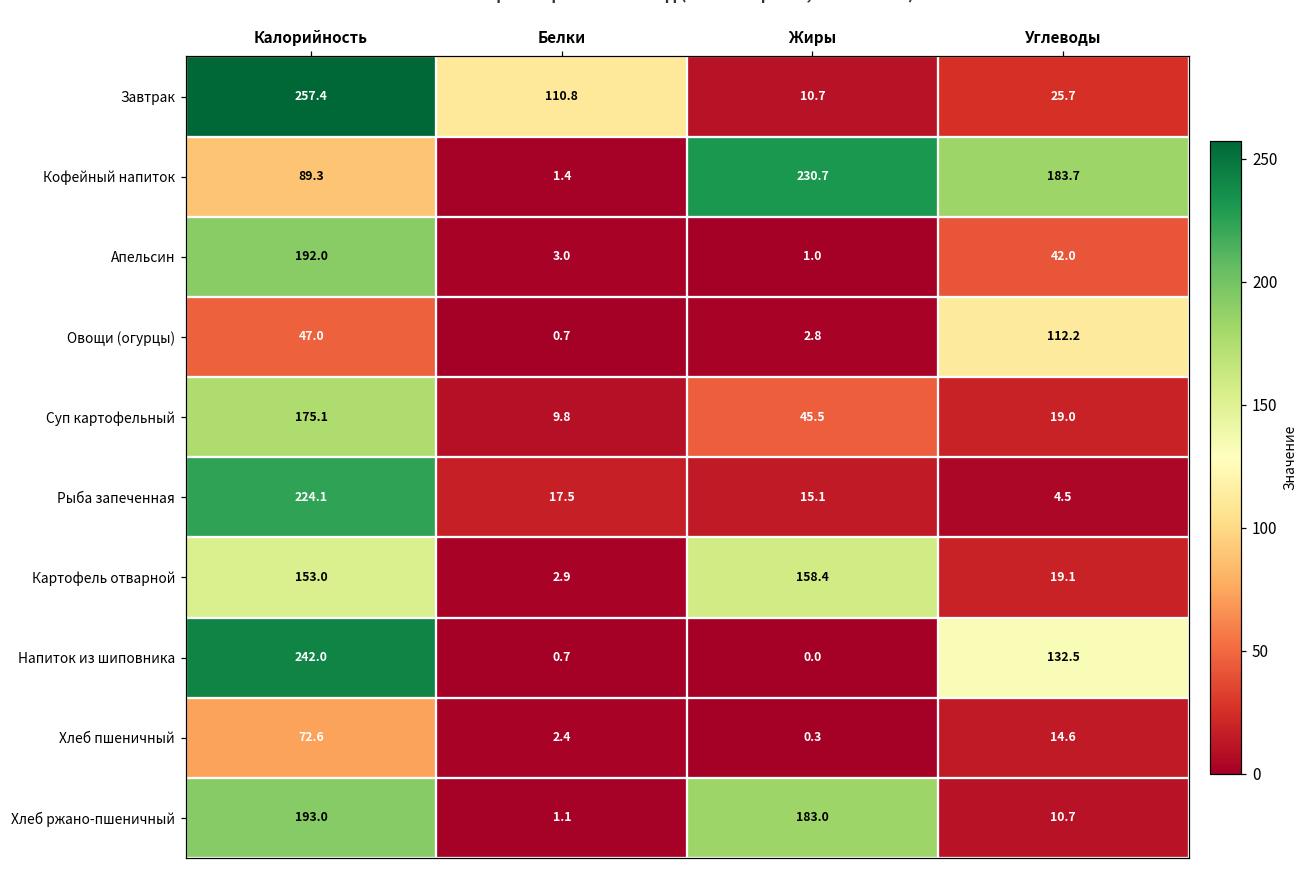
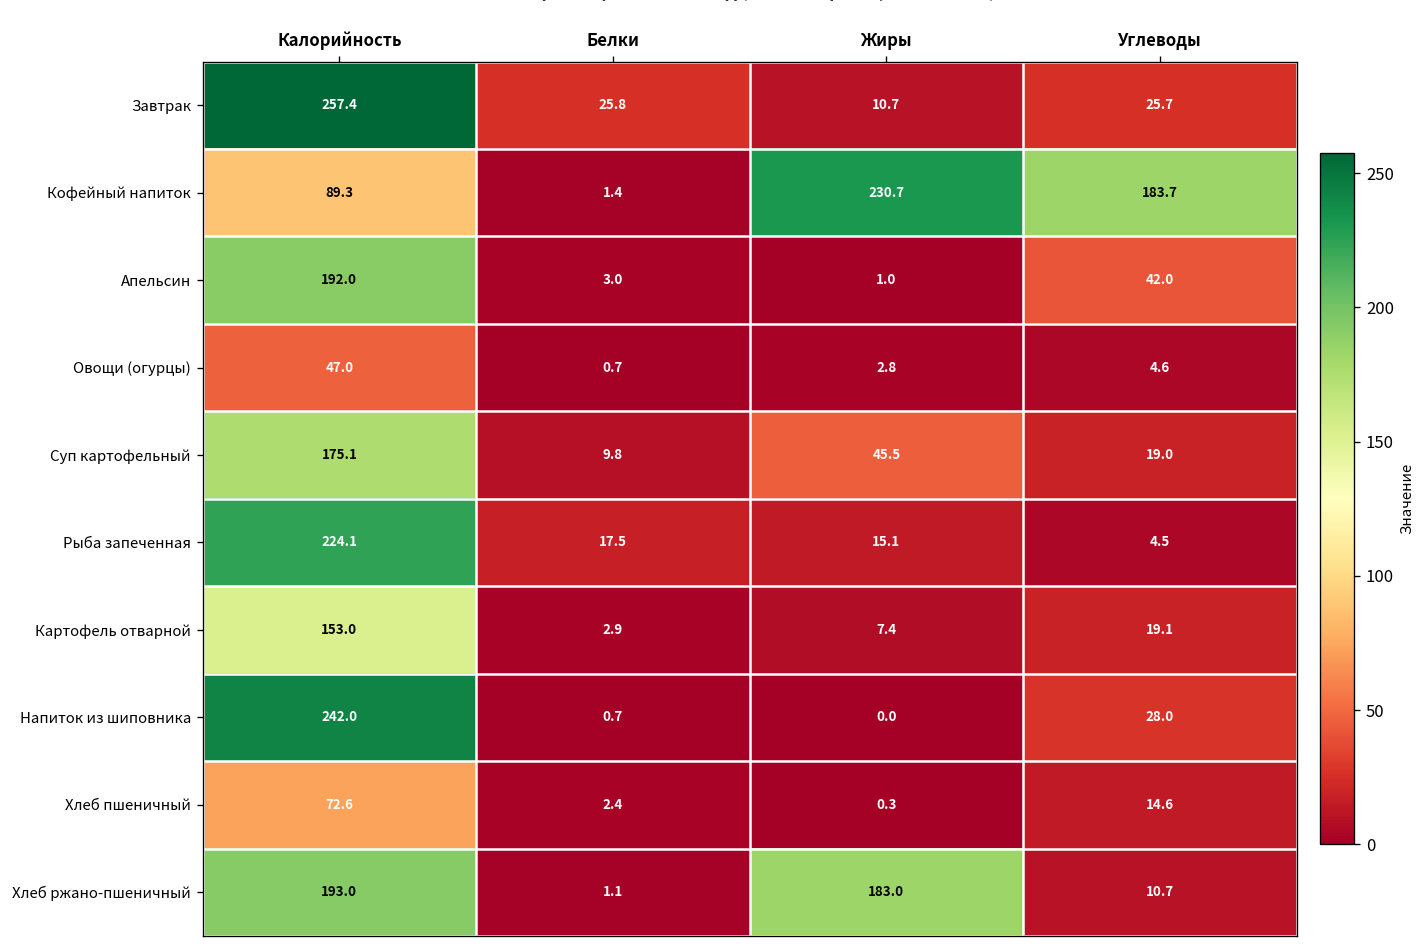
  {
    "Завтрак": {
      "Калорийность": 257.4,
-     "Белки": 110.8,
+     "Белки": 25.8,
      "Жиры": 10.7,
      "Углеводы": 25.7
    },
    "Кофейный напиток": {
      "Калорийность": 89.3,
      "Белки": 1.4,
      "Жиры": 230.7,
      "Углеводы": 183.7
    },
    "Апельсин": {
      "Калорийность": 192.0,
      "Белки": 3.0,
      "Жиры": 1.0,
      "Углеводы": 42.0
    },
    "Овощи (огурцы)": {
      "Калорийность": 47.0,
      "Белки": 0.7,
      "Жиры": 2.8,
-     "Углеводы": 112.2
+     "Углеводы": 4.6
    },
    "Суп картофельный": {
      "Калорийность": 175.1,
      "Белки": 9.8,
      "Жиры": 45.5,
      "Углеводы": 19.0
    },
    "Рыба запеченная": {
      "Калорийность": 224.1,
      "Белки": 17.5,
      "Жиры": 15.1,
      "Углеводы": 4.5
    },
    "Картофель отварной": {
      "Калорийность": 153.0,
      "Белки": 2.9,
-     "Жиры": 158.4,
+     "Жиры": 7.4,
      "Углеводы": 19.1
    },
    "Напиток из шиповника": {
      "Калорийность": 242.0,
      "Белки": 0.7,
      "Жиры": 0.0,
-     "Углеводы": 132.5
+     "Углеводы": 28.0
    },
    "Хлеб пшеничный": {
      "Калорийность": 72.6,
      "Белки": 2.4,
      "Жиры": 0.3,
      "Углеводы": 14.6
    },
    "Хлеб ржано-пшеничный": {
      "Калорийность": 193.0,
      "Белки": 1.1,
      "Жиры": 183.0,
      "Углеводы": 10.7
    }
  }
